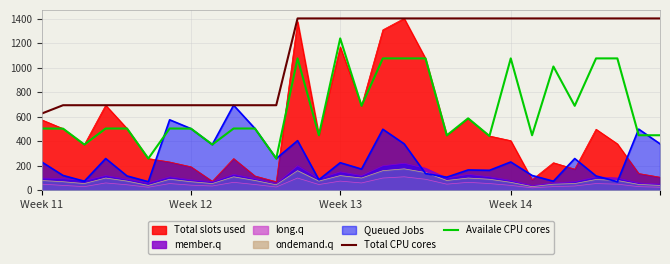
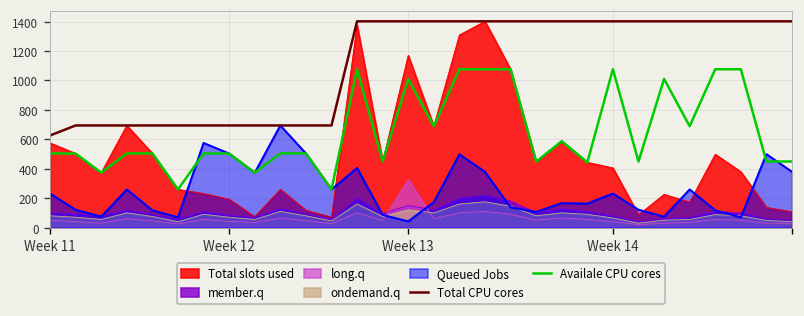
  {
    "Total slots used": {
      "Week 11": 580,
      "Week 12": 190,
      "Week 13": 1170,
      "Week 14": 410
    },
    "member.q": {
      "Week 13": 150
    },
    "long.q": {
      "Week 11": 50,
      "Week 12": 40,
-     "Week 13": 80,
+     "Week 13": 330,
      "Week 14": 40
    },
    "ondemand.q": {
      "Week 13": 120
    },
    "Queued Jobs": {
      "Week 11": 230,
-     "Week 13": 230,
+     "Week 13": 40,
      "Week 14": 230
    },
    "Total CPU cores": {
      "Week 11": 630,
      "Week 12": 690,
      "Week 13": 1400,
      "Week 14": 1400
    },
    "Availale CPU cores": {
      "Week 11": 500,
-     "Week 13": 1240,
+     "Week 13": 1010,
      "Week 14": 1080
    }
  }
